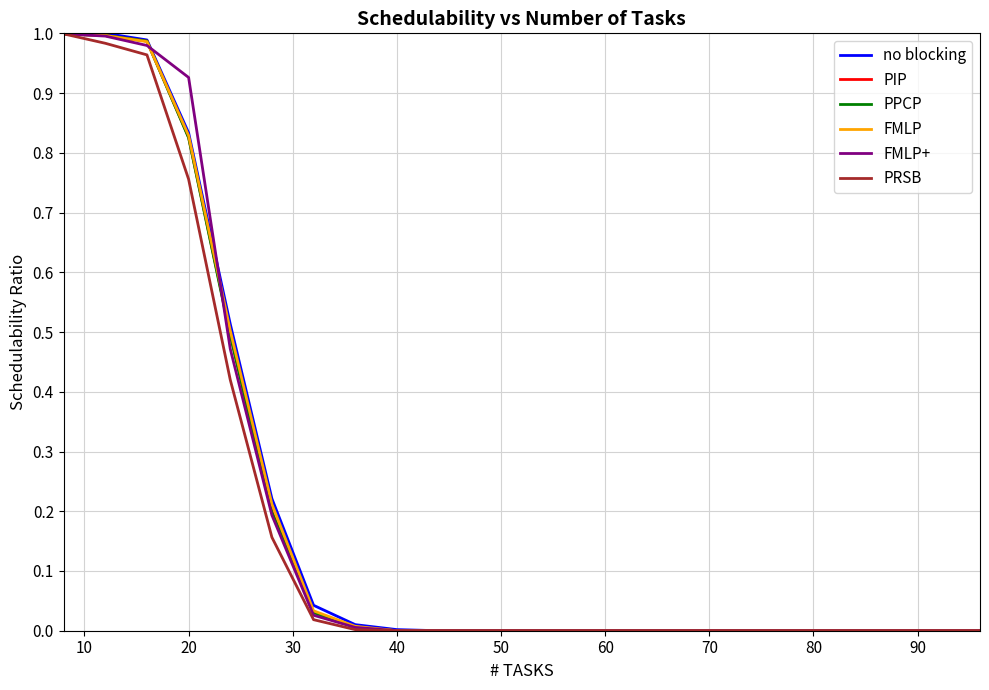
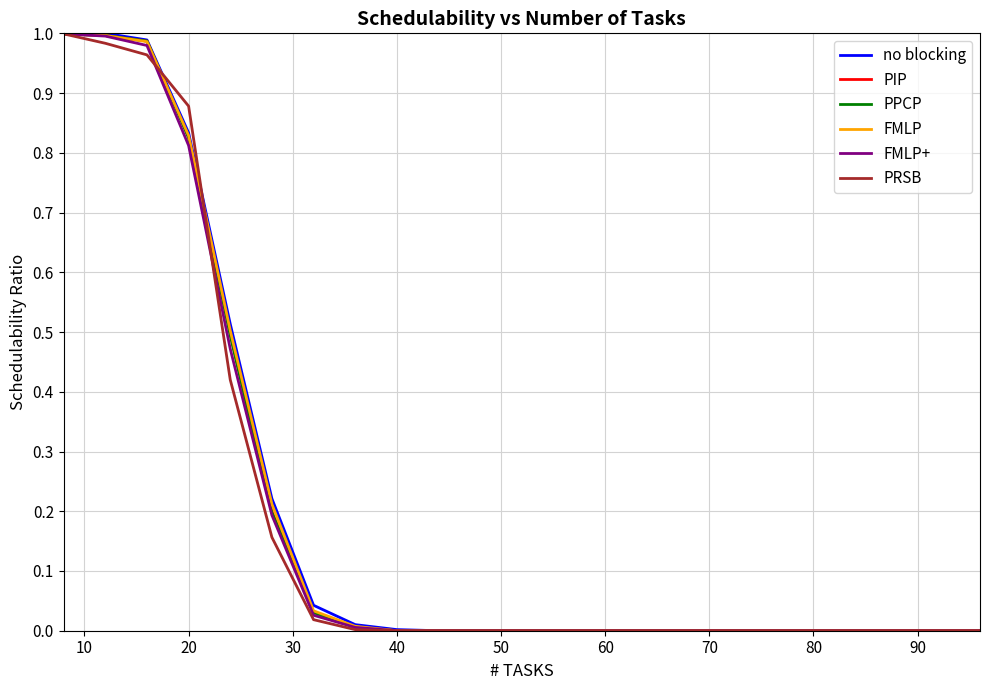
  {
    "no blocking": {
      "20": 0.83
    },
    "FMLP+": {
-     "20": 0.93
+     "20": 0.81
    },
    "PRSB": {
-     "20": 0.76
+     "20": 0.88
    }
  }
